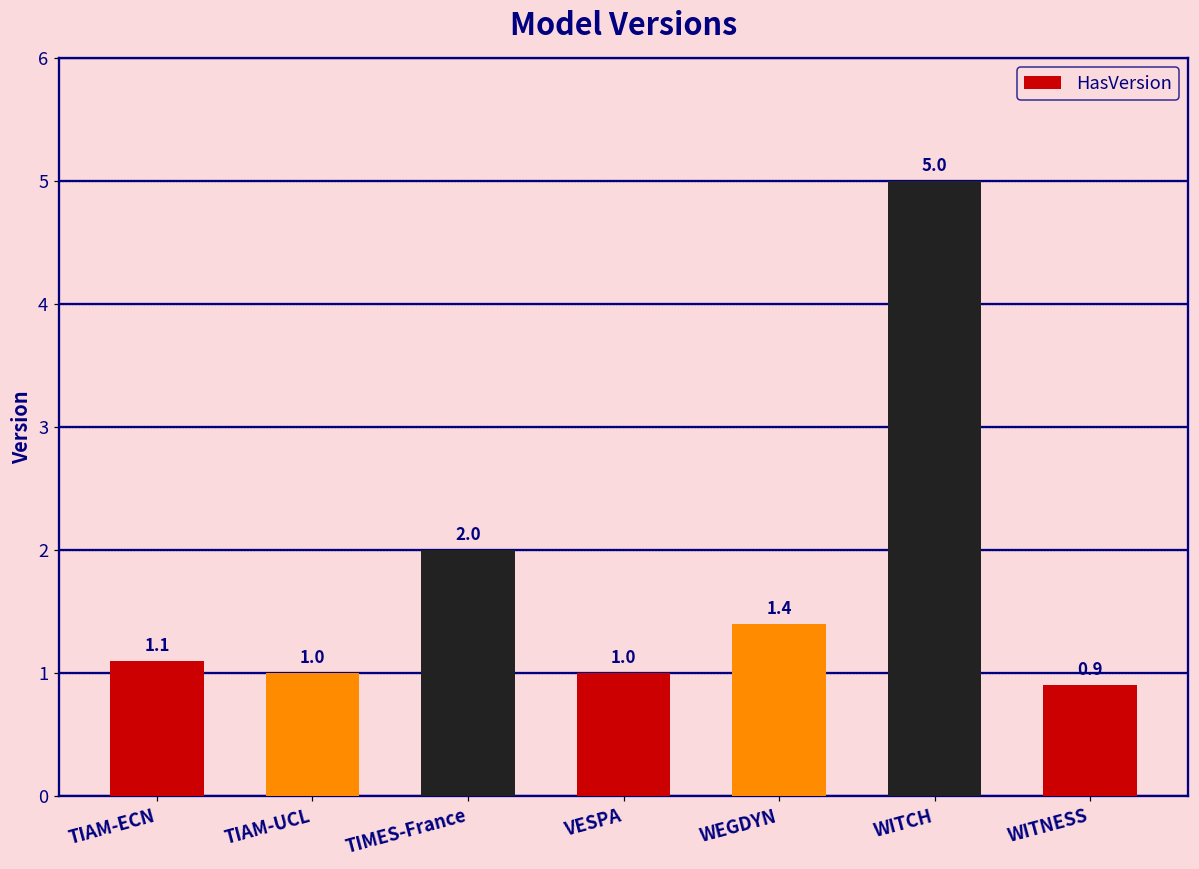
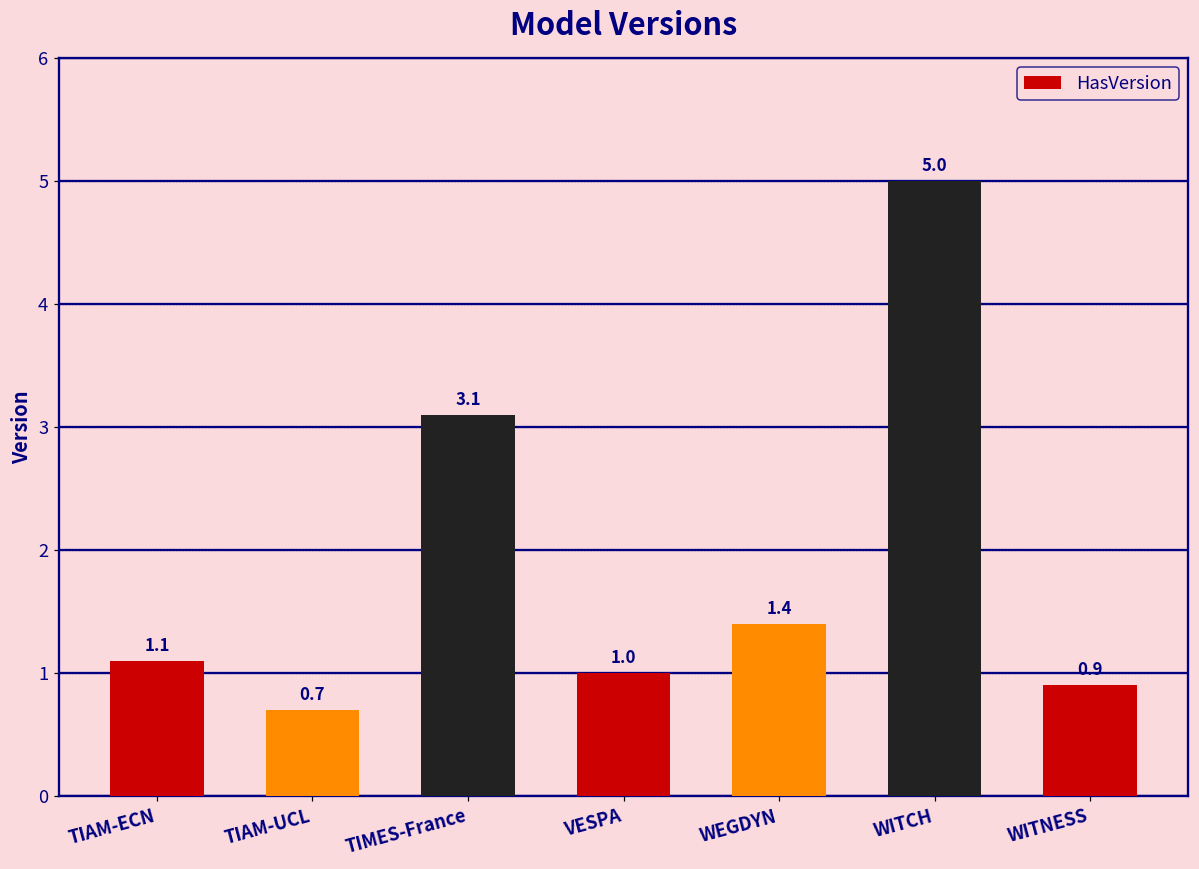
  {
    "TIAM-ECN": 1.1,
-   "TIAM-UCL": 1.0,
-   "TIMES-France": 2.0,
+   "TIAM-UCL": 0.7,
+   "TIMES-France": 3.1,
    "VESPA": 1.0,
    "WEGDYN": 1.4,
    "WITCH": 5.0,
    "WITNESS": 0.9
  }
